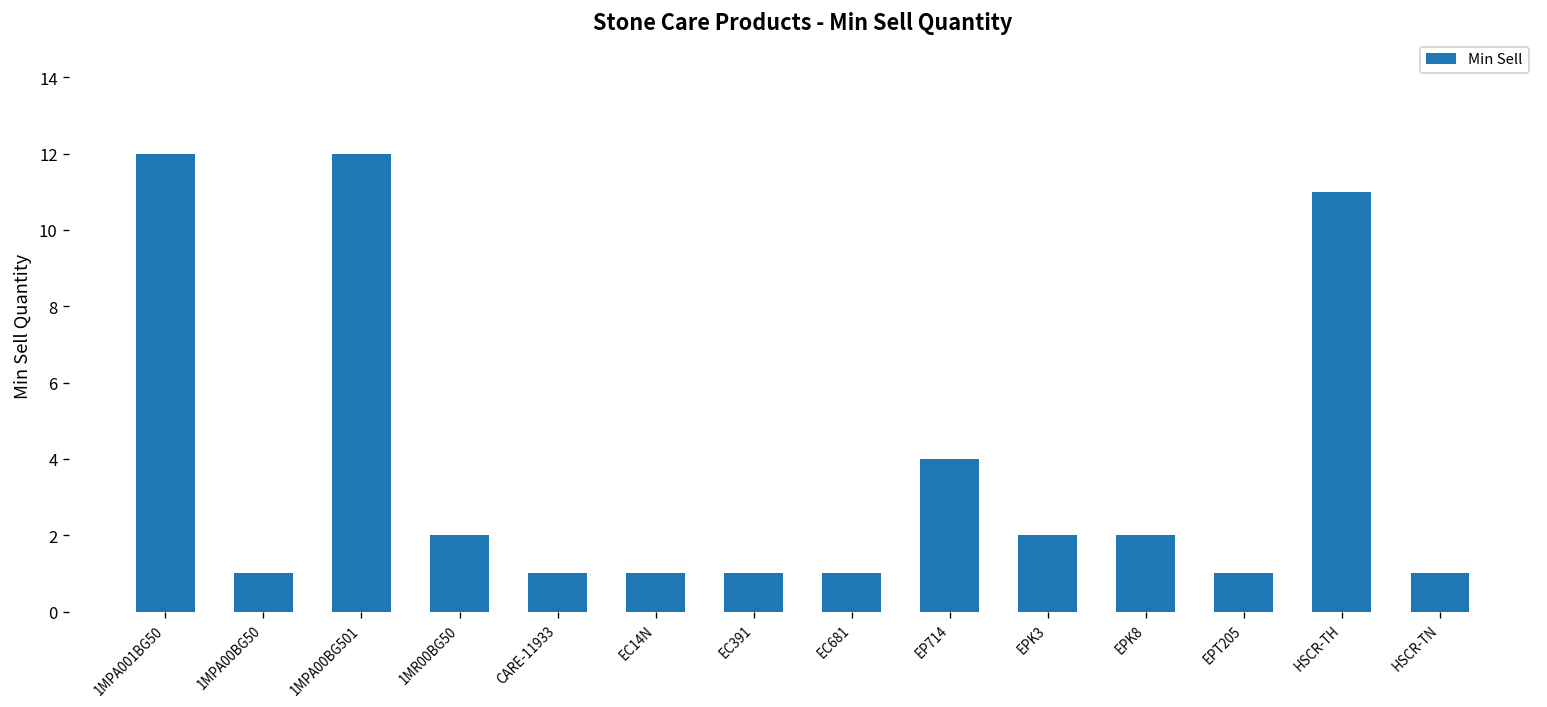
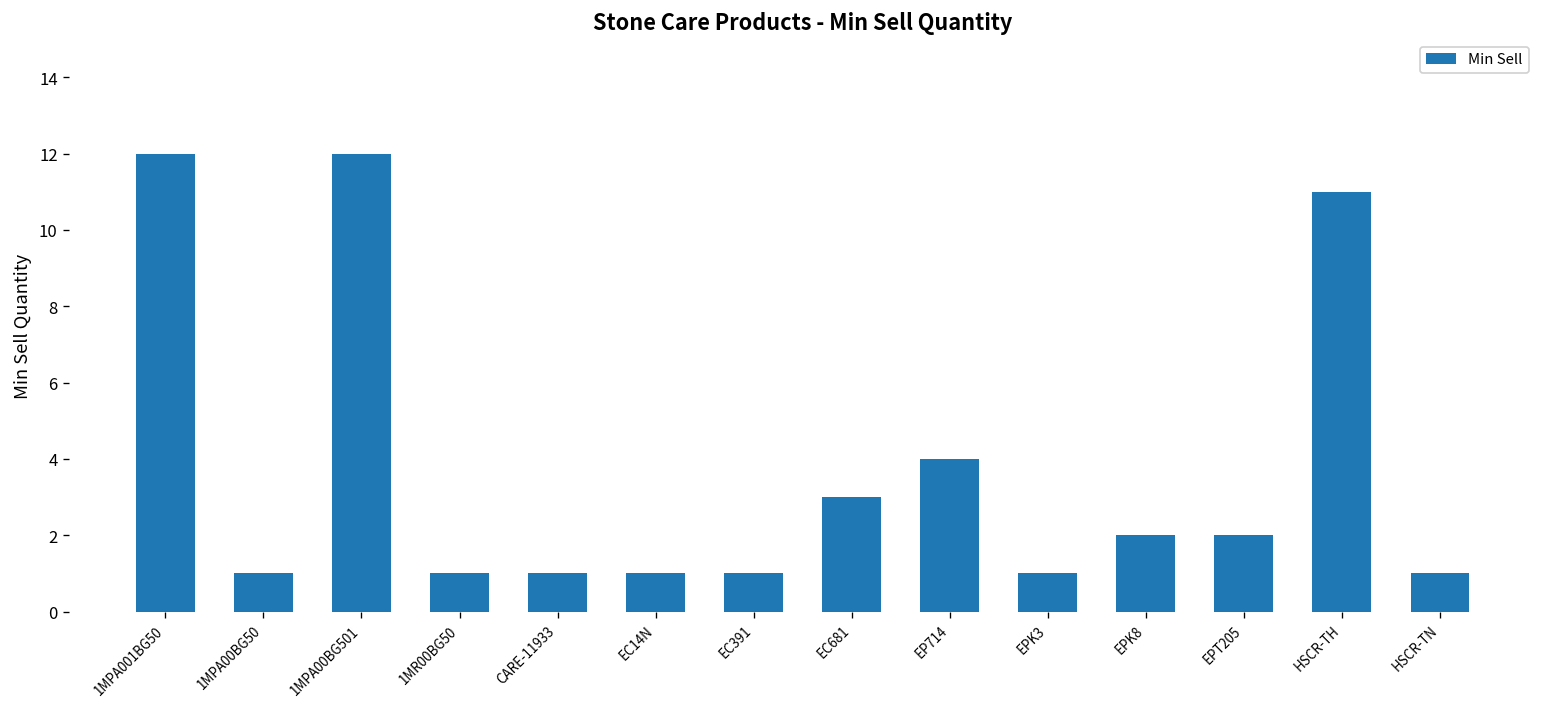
  {
    "1MPA001BG50": 12,
    "1MPA00BG50": 1,
    "1MPA00BG501": 12,
-   "1MR00BG50": 2,
+   "1MR00BG50": 1,
    "CARE-11933": 1,
    "EC14N": 1,
    "EC391": 1,
-   "EC681": 1,
+   "EC681": 3,
    "EP714": 4,
-   "EPK3": 2,
+   "EPK3": 1,
    "EPK8": 2,
-   "EPT205": 1,
+   "EPT205": 2,
    "HSCR-TH": 11,
    "HSCR-TN": 1
  }
